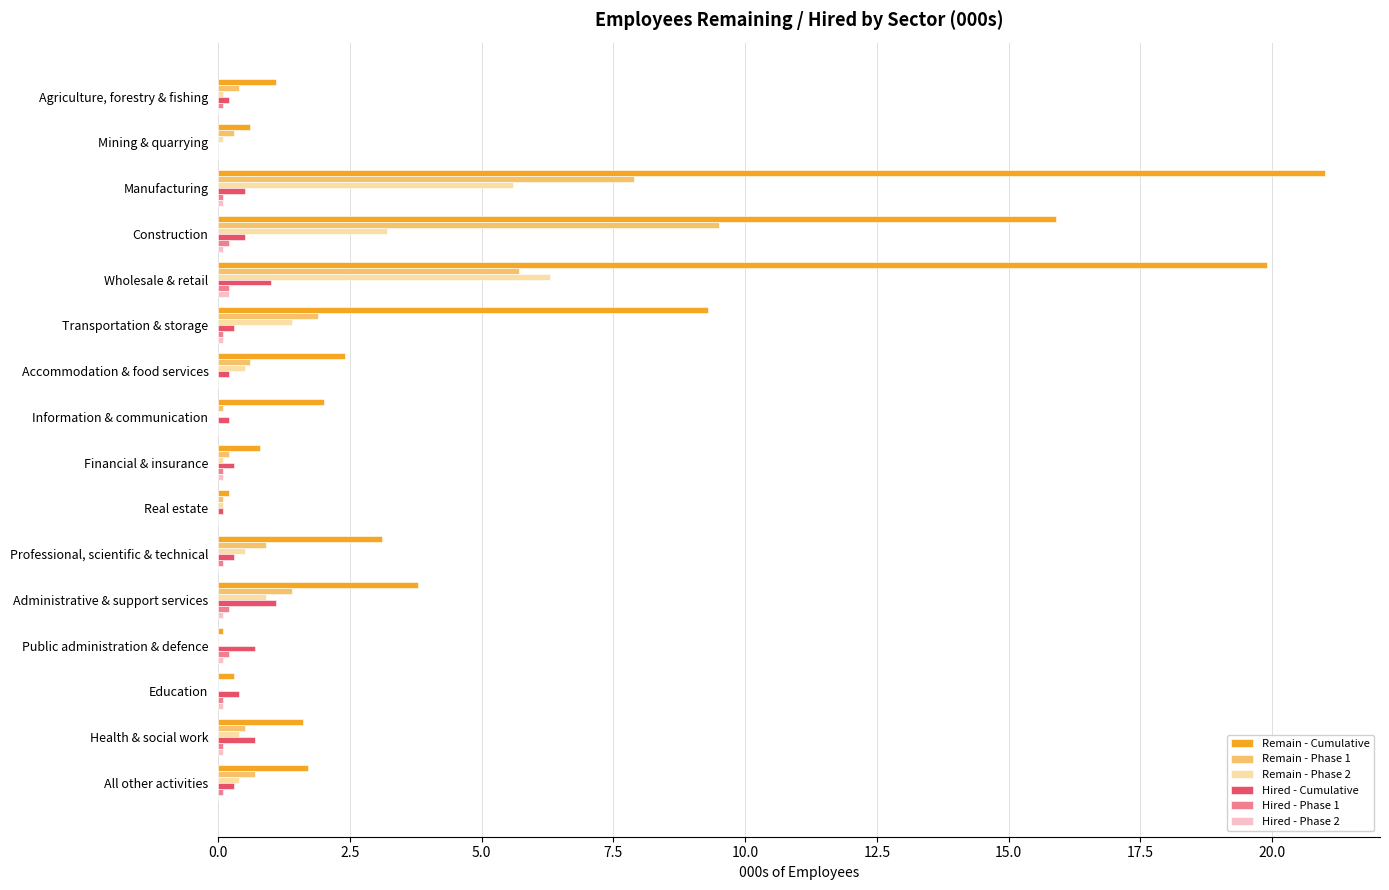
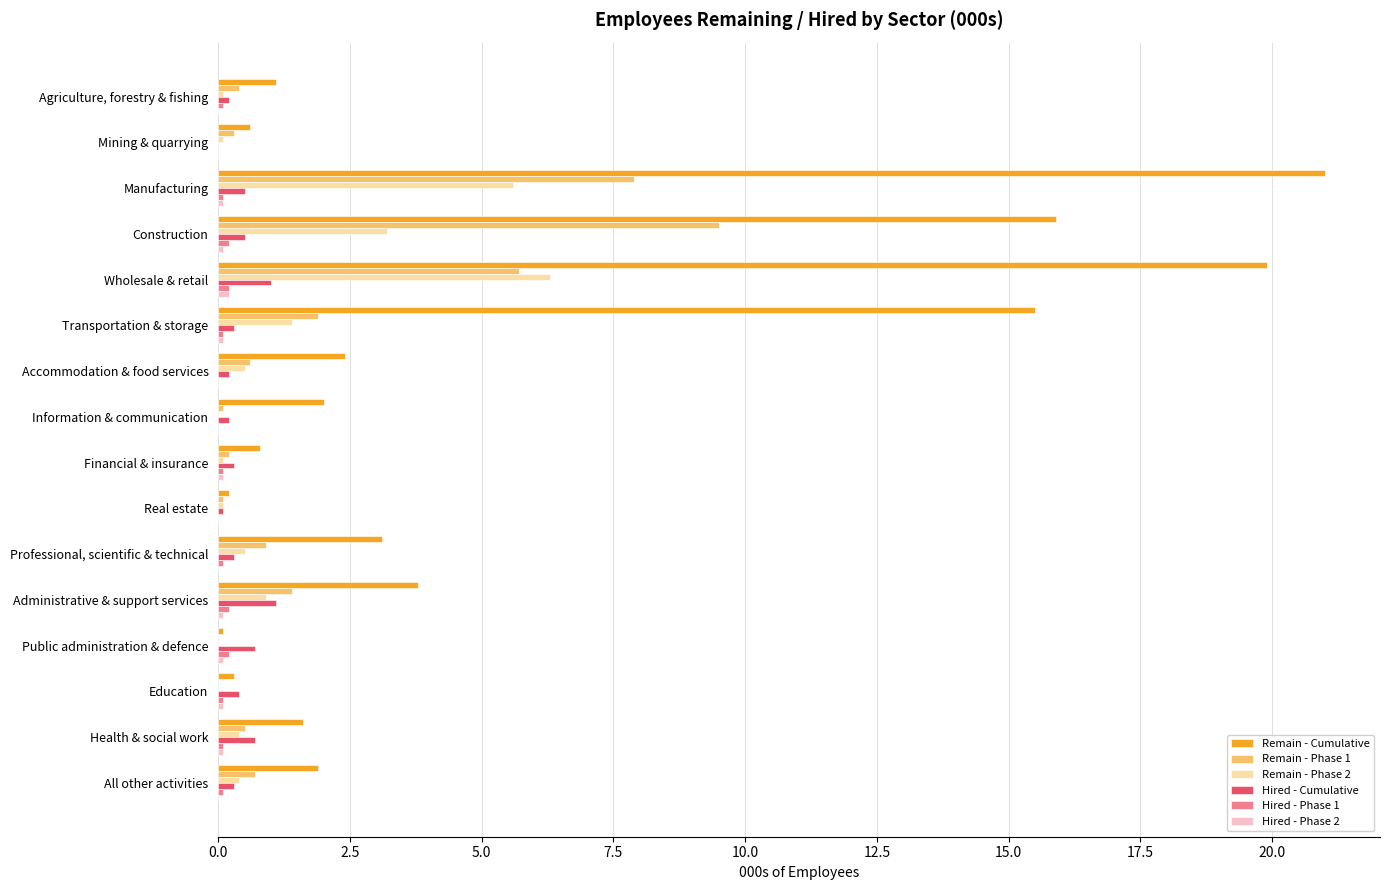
  {
    "Remain - Cumulative": {
      "Agriculture, forestry & fishing": 1.1,
      "Mining & quarrying": 0.6,
      "Manufacturing": 21.0,
      "Construction": 15.9,
      "Wholesale & retail": 19.9,
-     "Transportation & storage": 9.3,
+     "Transportation & storage": 15.5,
      "Accommodation & food services": 2.4,
      "Information & communication": 2.0,
      "Financial & insurance": 0.8,
      "Real estate": 0.2,
      "Professional, scientific & technical": 3.1,
      "Administrative & support services": 3.8,
      "Public administration & defence": 0.1,
      "Education": 0.3,
      "Health & social work": 1.6,
-     "All other activities": 1.7
+     "All other activities": 1.9
    },
    "Remain - Phase 1": {
      "Agriculture, forestry & fishing": 0.4,
      "Mining & quarrying": 0.3,
      "Manufacturing": 7.9,
      "Construction": 9.5,
      "Wholesale & retail": 5.7,
      "Transportation & storage": 1.9,
      "Accommodation & food services": 0.6,
      "Information & communication": 0.1,
      "Financial & insurance": 0.2,
      "Real estate": 0.1,
      "Professional, scientific & technical": 0.9,
      "Administrative & support services": 1.4,
      "Public administration & defence": 0.0,
      "Education": 0.0,
      "Health & social work": 0.5,
      "All other activities": 0.7
    },
    "Hired - Cumulative": {
      "Agriculture, forestry & fishing": 0.2,
      "Mining & quarrying": 0.0,
      "Manufacturing": 0.5,
      "Construction": 0.5,
      "Wholesale & retail": 1.0,
      "Transportation & storage": 0.3,
      "Accommodation & food services": 0.2,
      "Information & communication": 0.2,
      "Financial & insurance": 0.3,
      "Real estate": 0.1,
      "Professional, scientific & technical": 0.3,
      "Administrative & support services": 1.1,
      "Public administration & defence": 0.7,
      "Education": 0.4,
      "Health & social work": 0.7,
      "All other activities": 0.3
    },
    "Hired - Phase 1": {
      "Agriculture, forestry & fishing": 0.1,
      "Mining & quarrying": 0.0,
      "Manufacturing": 0.1,
      "Construction": 0.2,
      "Wholesale & retail": 0.2,
      "Transportation & storage": 0.1,
      "Accommodation & food services": 0.0,
      "Information & communication": 0.0,
      "Financial & insurance": 0.1,
      "Real estate": 0.0,
      "Professional, scientific & technical": 0.1,
      "Administrative & support services": 0.2,
      "Public administration & defence": 0.2,
      "Education": 0.1,
      "Health & social work": 0.1,
      "All other activities": 0.1
    }
  }
